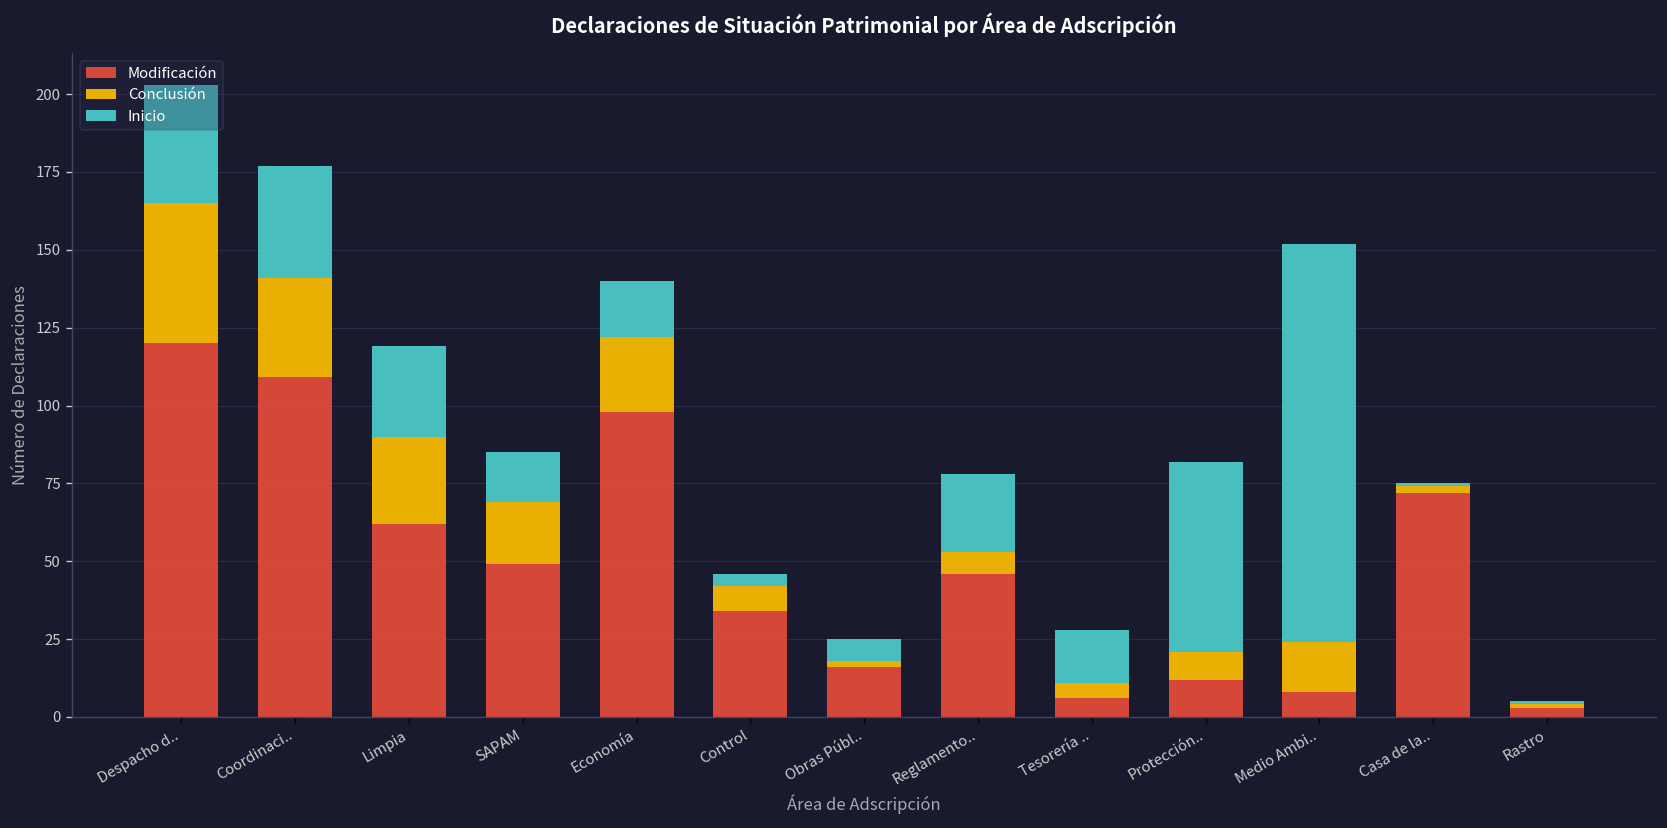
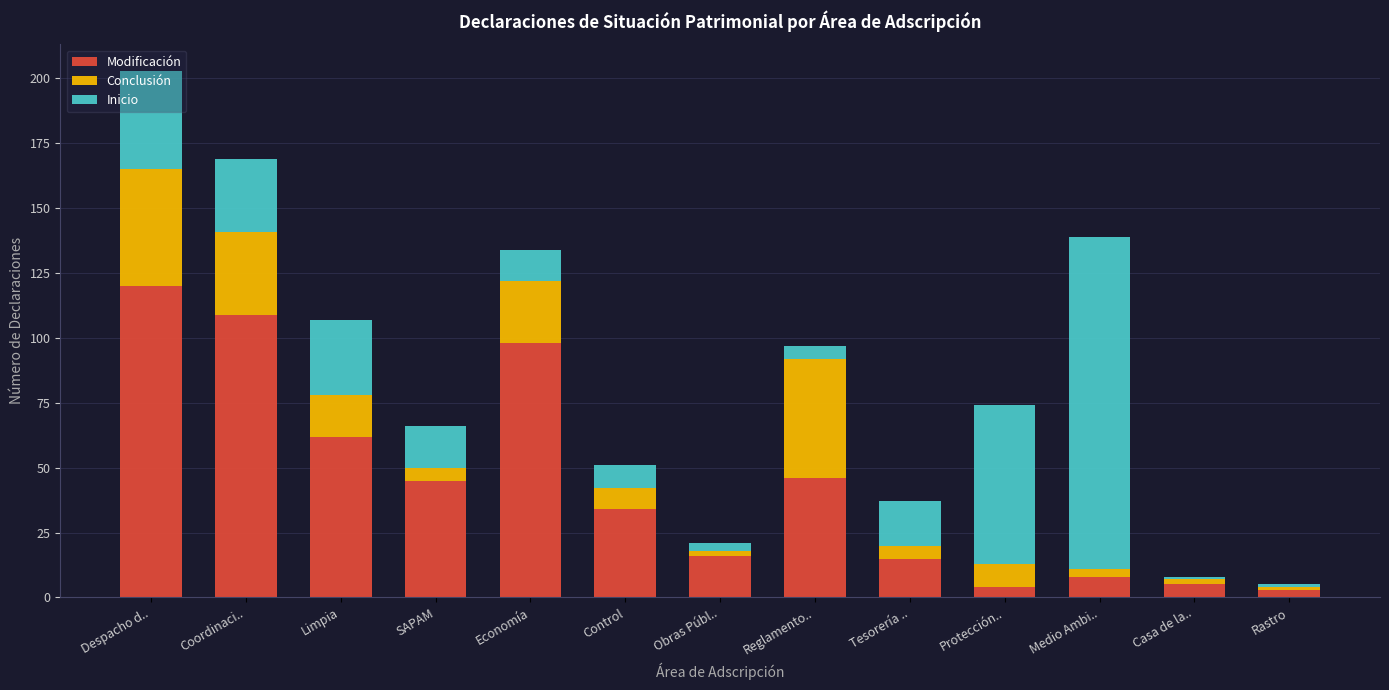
  {
    "Modificación": {
      "Despacho d..": 120,
      "Coordinaci..": 109,
      "Limpia": 62,
-     "SAPAM": 49,
+     "SAPAM": 45,
      "Economía": 98,
      "Control": 34,
      "Obras Públ..": 16,
      "Reglamento..": 46,
-     "Tesorería ..": 6,
-     "Protección..": 12,
+     "Tesorería ..": 15,
+     "Protección..": 4,
      "Medio Ambi..": 8,
-     "Casa de la..": 72,
+     "Casa de la..": 5,
      "Rastro": 3
    },
    "Conclusión": {
      "Despacho d..": 45,
      "Coordinaci..": 32,
-     "Limpia": 28,
-     "SAPAM": 20,
+     "Limpia": 16,
+     "SAPAM": 5,
      "Economía": 24,
      "Control": 8,
      "Obras Públ..": 2,
-     "Reglamento..": 7,
+     "Reglamento..": 46,
      "Tesorería ..": 5,
      "Protección..": 9,
-     "Medio Ambi..": 16,
+     "Medio Ambi..": 3,
      "Casa de la..": 2,
      "Rastro": 1
    },
    "Inicio": {
-     "Coordinaci..": 36,
+     "Coordinaci..": 28,
      "Limpia": 29,
      "SAPAM": 16,
-     "Economía": 18,
-     "Control": 4,
-     "Obras Públ..": 7,
-     "Reglamento..": 25,
+     "Economía": 12,
+     "Control": 9,
+     "Obras Públ..": 3,
+     "Reglamento..": 5,
      "Tesorería ..": 17,
      "Protección..": 61,
      "Medio Ambi..": 128,
      "Casa de la..": 1,
      "Rastro": 1
    }
  }
